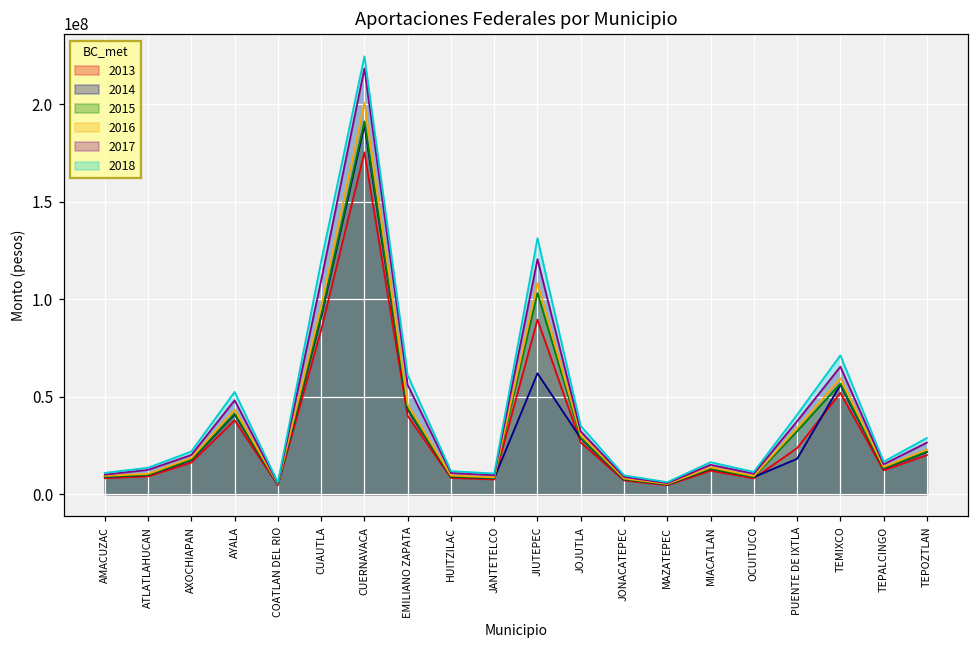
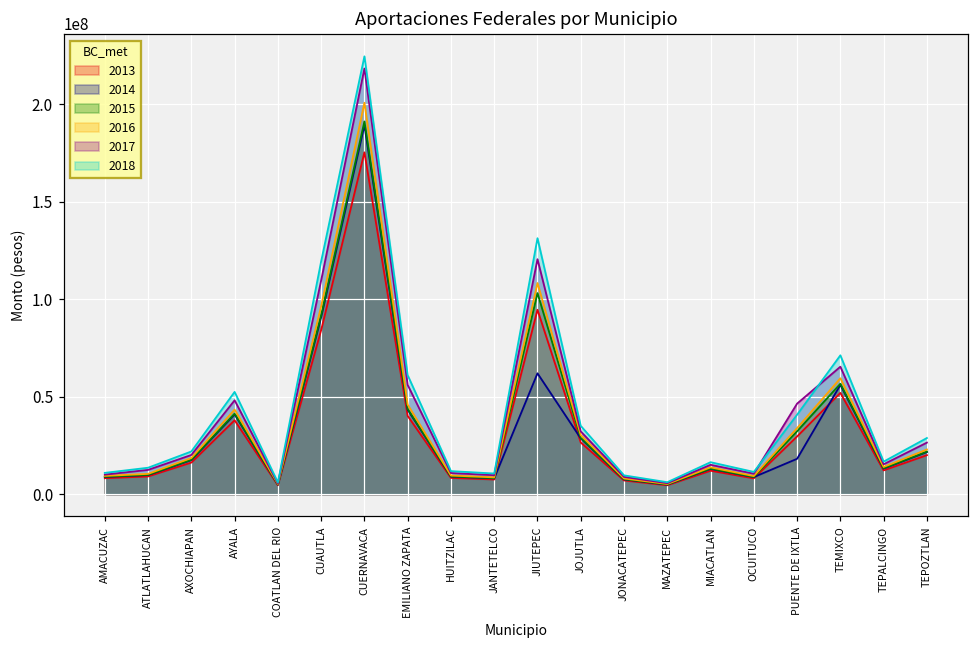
  {
    "2013": {
      "AYALA": 38000000,
      "CUAUTLA": 84000000,
      "CUERNAVACA": 175000000,
      "EMILIANO ZAPATA": 40000000,
-     "JIUTEPEC": 90000000,
+     "JIUTEPEC": 95000000,
      "JOJUTLA": 26000000,
-     "PUENTE DE IXTLA": 24000000,
+     "PUENTE DE IXTLA": 30000000,
      "TEMIXCO": 52000000,
      "TEPOZTLAN": 20000000
    },
    "2014": {
      "CUERNAVACA": 189000000,
      "JIUTEPEC": 62000000,
      "PUENTE DE IXTLA": 18000000
    },
    "2015": {
      "CUERNAVACA": 191000000,
      "JIUTEPEC": 103000000,
      "PUENTE DE IXTLA": 32000000
    },
    "2016": {
      "AYALA": 43000000,
      "CUAUTLA": 96000000,
      "CUERNAVACA": 201000000,
      "EMILIANO ZAPATA": 46000000,
      "JIUTEPEC": 108000000,
      "JOJUTLA": 30000000,
      "PUENTE DE IXTLA": 34000000,
      "TEMIXCO": 59000000
    },
    "2017": {
      "AXOCHIAPAN": 20000000,
      "AYALA": 48000000,
      "CUAUTLA": 110000000,
      "CUERNAVACA": 218000000,
      "EMILIANO ZAPATA": 56000000,
      "JIUTEPEC": 121000000,
      "JOJUTLA": 32000000,
-     "PUENTE DE IXTLA": 37000000,
+     "PUENTE DE IXTLA": 46000000,
      "TEMIXCO": 65000000,
      "TEPOZTLAN": 26000000
    },
    "2018": {
      "AXOCHIAPAN": 22000000,
      "AYALA": 52000000,
      "CUAUTLA": 119000000,
      "CUERNAVACA": 225000000,
      "EMILIANO ZAPATA": 61000000,
      "JIUTEPEC": 131000000,
      "JOJUTLA": 35000000,
      "PUENTE DE IXTLA": 41000000,
      "TEMIXCO": 71000000,
      "TEPOZTLAN": 29000000
    }
  }
